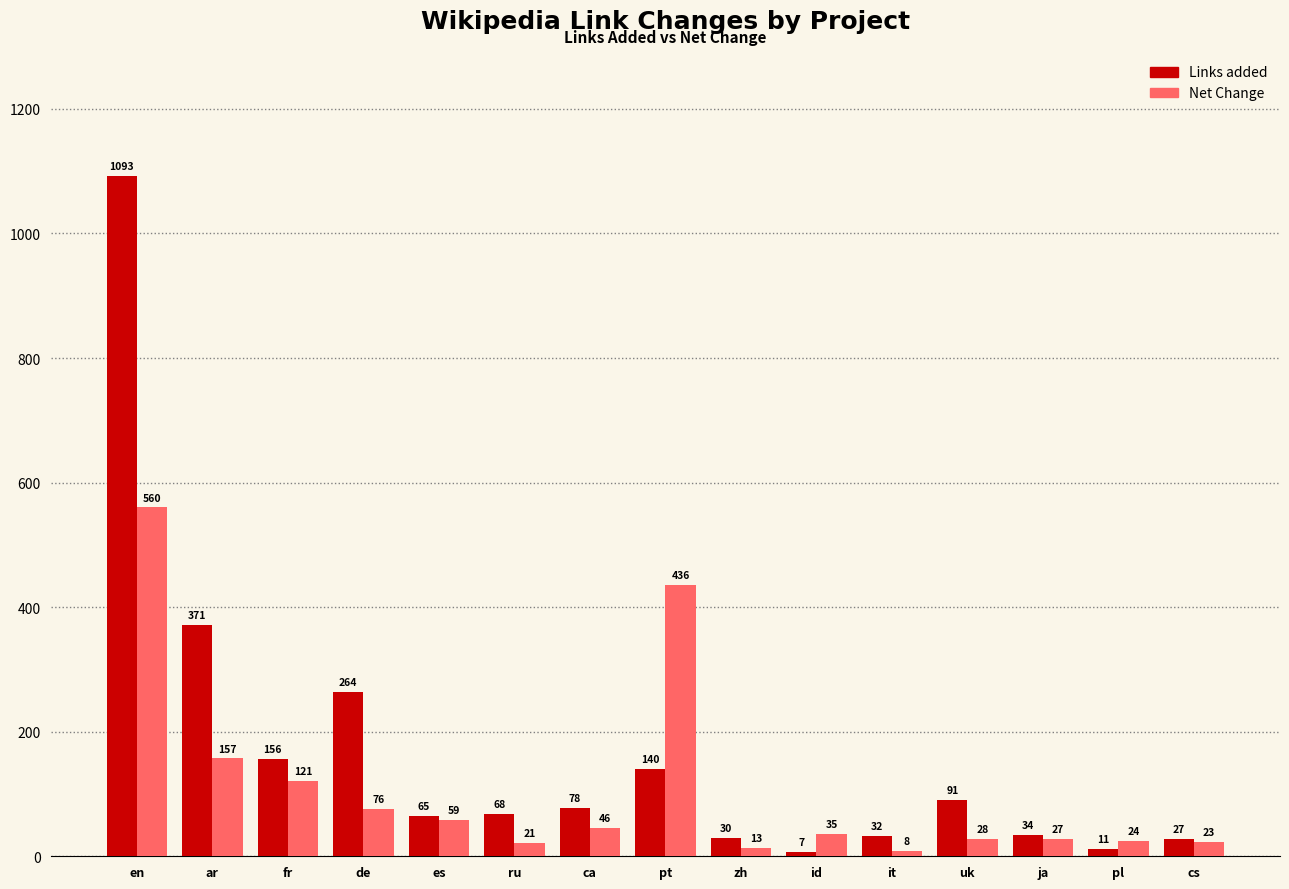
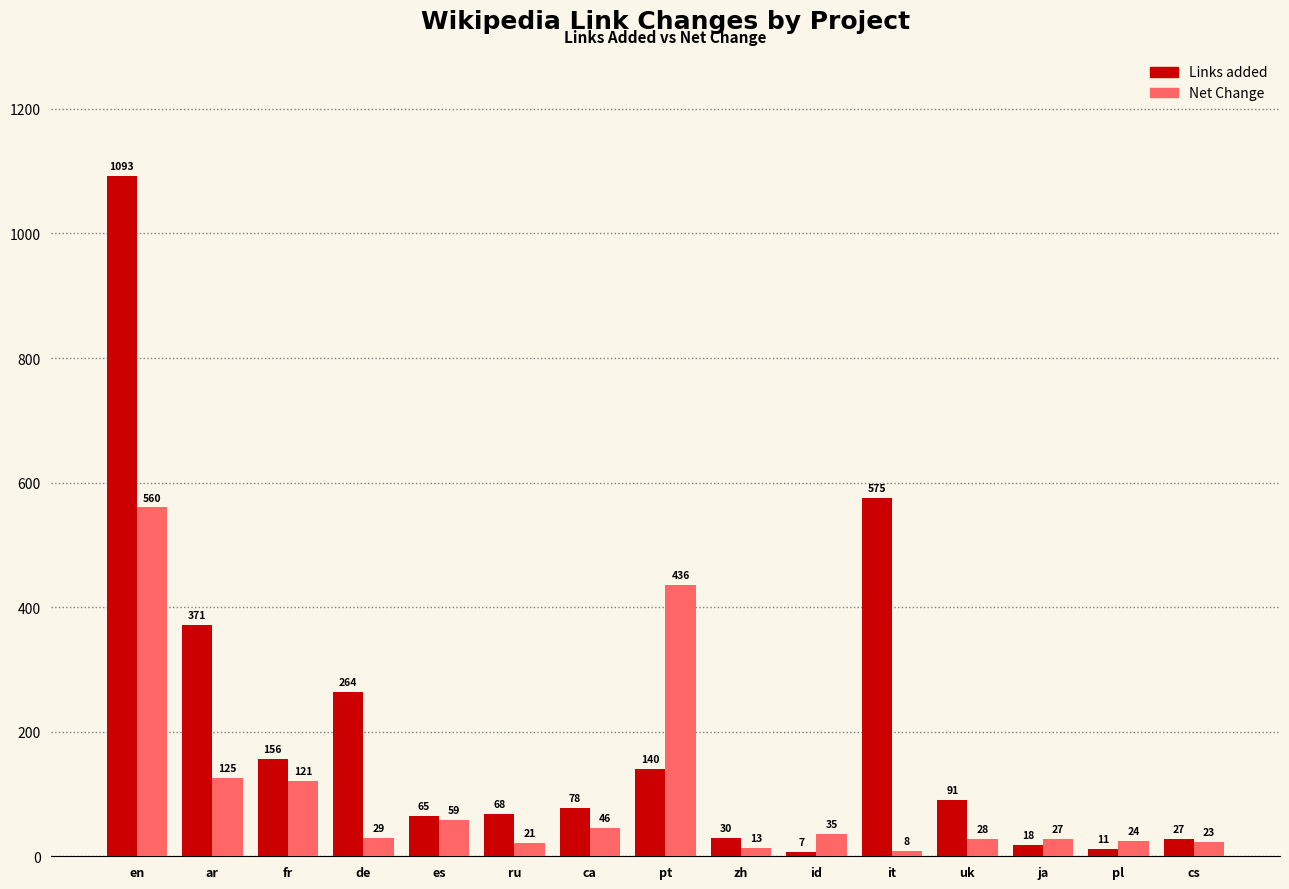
  {
    "Links added": {
      "en": 1093,
      "ar": 371,
      "fr": 156,
      "de": 264,
      "es": 65,
      "ru": 68,
      "ca": 78,
      "pt": 140,
      "zh": 30,
      "id": 7,
-     "it": 32,
+     "it": 575,
      "uk": 91,
-     "ja": 34,
+     "ja": 18,
      "pl": 11,
      "cs": 27
    },
    "Net Change": {
      "en": 560,
-     "ar": 157,
+     "ar": 125,
      "fr": 121,
-     "de": 76,
+     "de": 29,
      "es": 59,
      "ru": 21,
      "ca": 46,
      "pt": 436,
      "zh": 13,
      "id": 35,
      "it": 8,
      "uk": 28,
      "ja": 27,
      "pl": 24,
      "cs": 23
    }
  }
